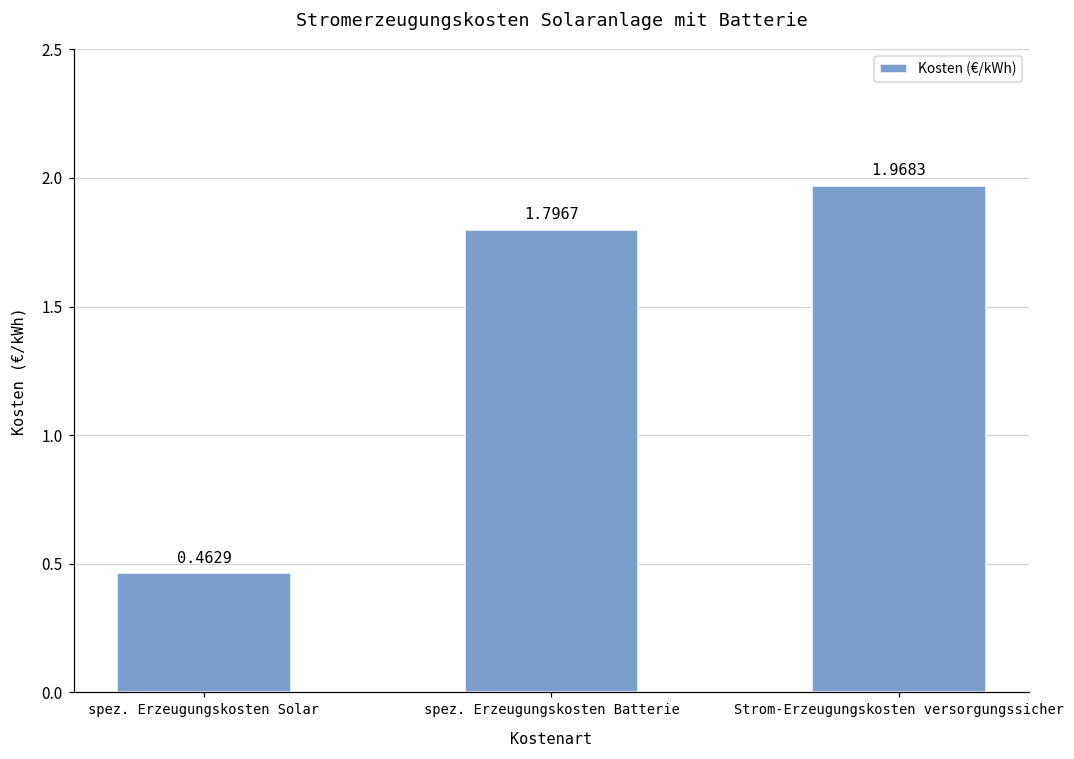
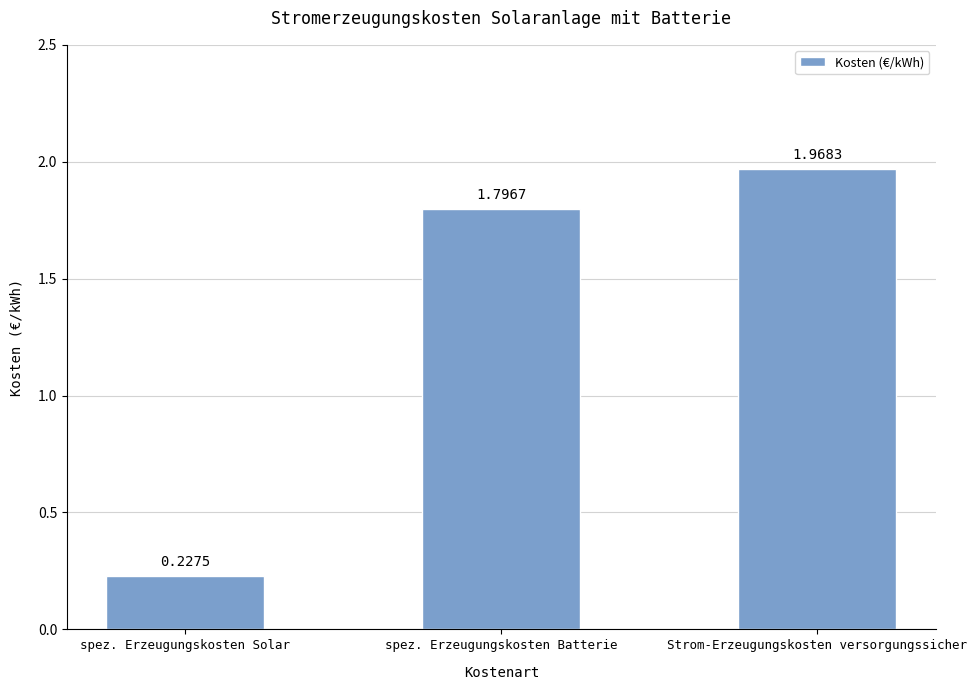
  {
-   "spez. Erzeugungskosten Solar": 0.4629,
+   "spez. Erzeugungskosten Solar": 0.2275,
    "spez. Erzeugungskosten Batterie": 1.7967,
    "Strom-Erzeugungskosten versorgungssicher": 1.9683
  }
